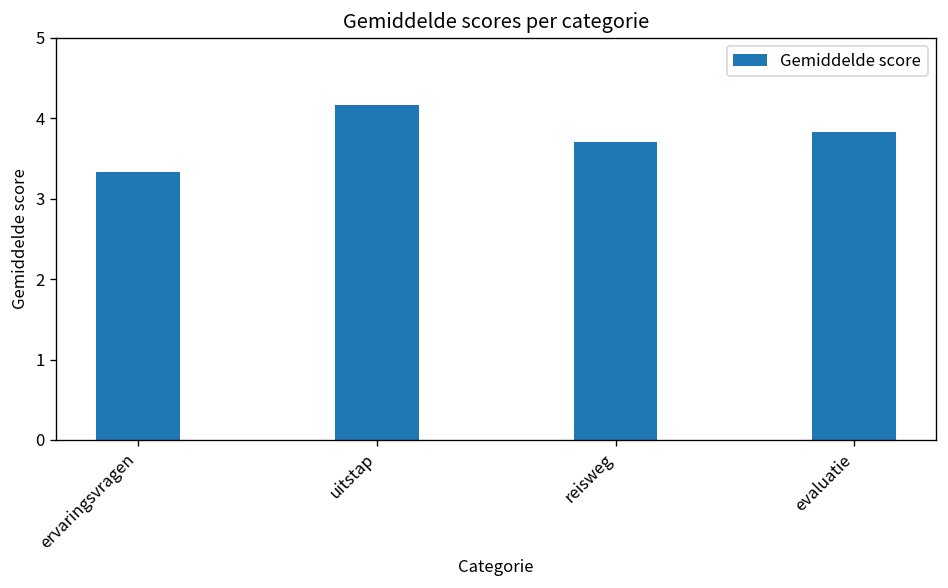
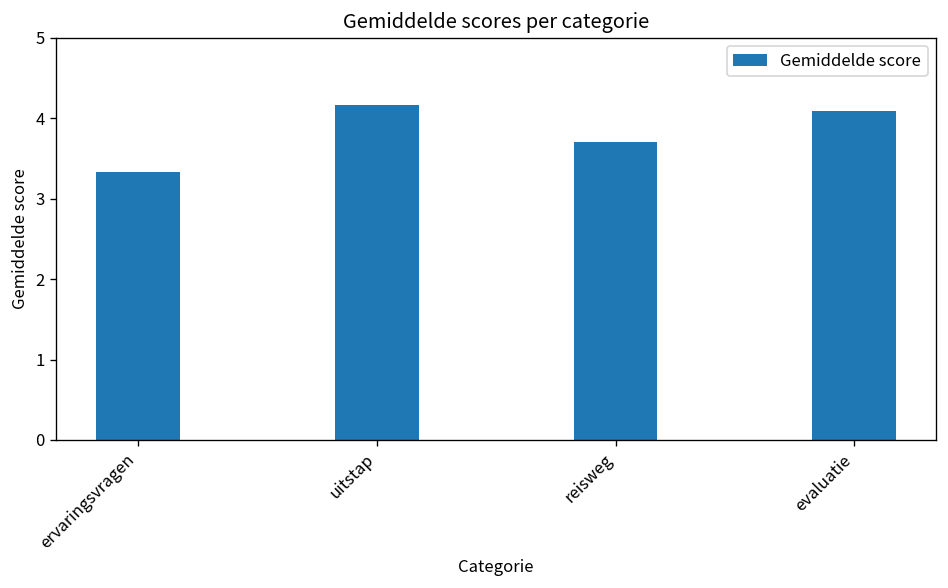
  {
    "ervaringsvragen": 3.3,
    "uitstap": 4.2,
    "reisweg": 3.7,
-   "evaluatie": 3.8
+   "evaluatie": 4.1
  }
